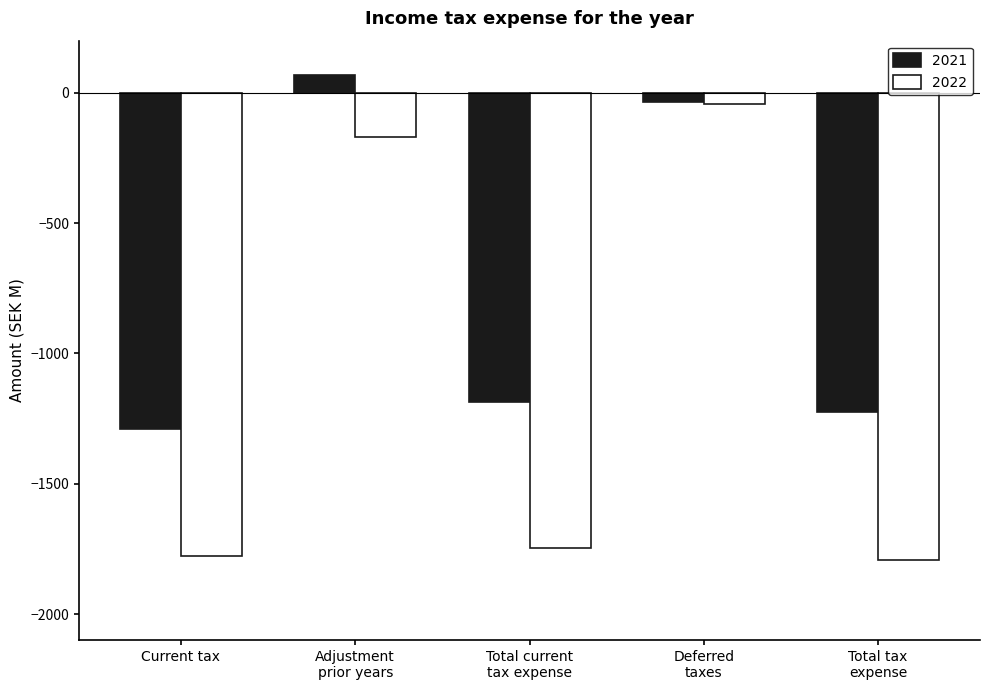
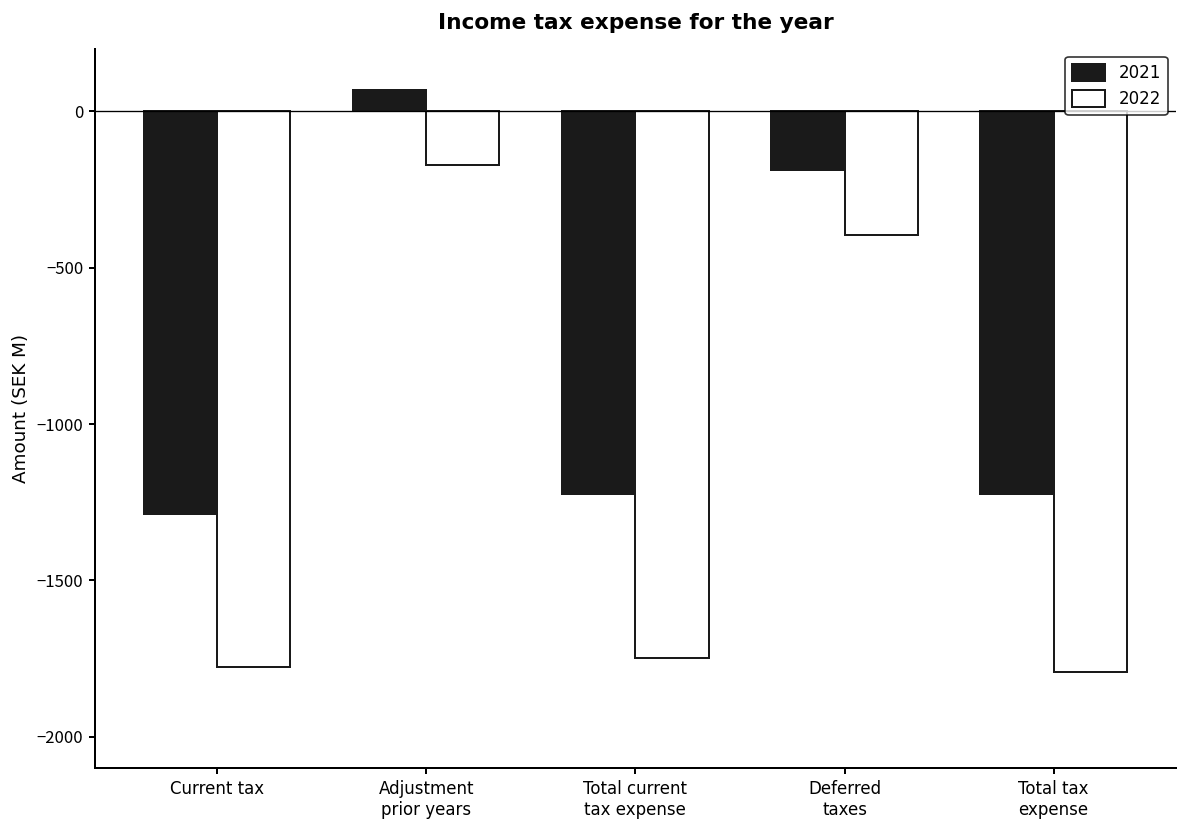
  {
    "2021": {
      "Current tax": -1290,
      "Adjustment prior years": 70,
-     "Total current tax expense": -1190,
-     "Deferred taxes": -40,
+     "Total current tax expense": -1220,
+     "Deferred taxes": -190,
      "Total tax expense": -1220
    },
    "2022": {
      "Current tax": -1780,
      "Adjustment prior years": -170,
      "Total current tax expense": -1750,
-     "Deferred taxes": -40,
+     "Deferred taxes": -390,
      "Total tax expense": -1790
    }
  }
